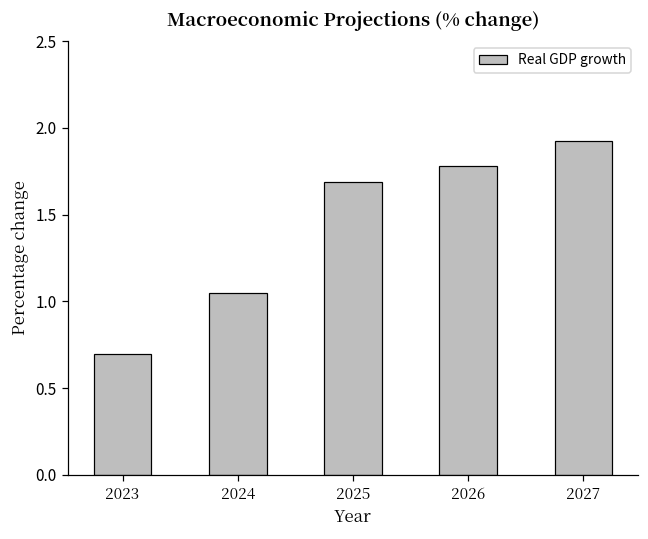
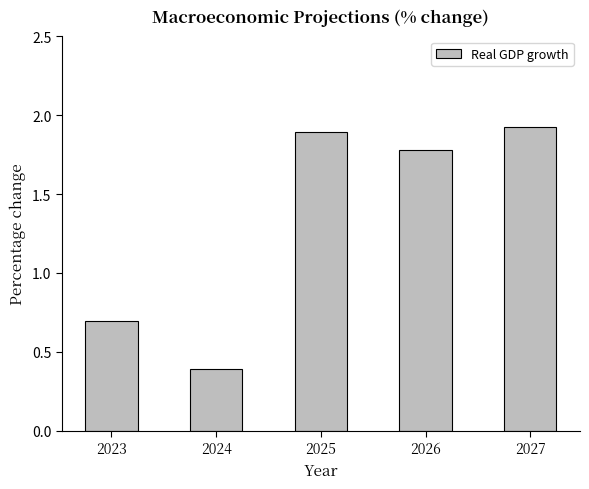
  {
    "2023": 0.70,
-   "2024": 1.05,
-   "2025": 1.69,
+   "2024": 0.39,
+   "2025": 1.89,
    "2026": 1.78,
    "2027": 1.92
  }
